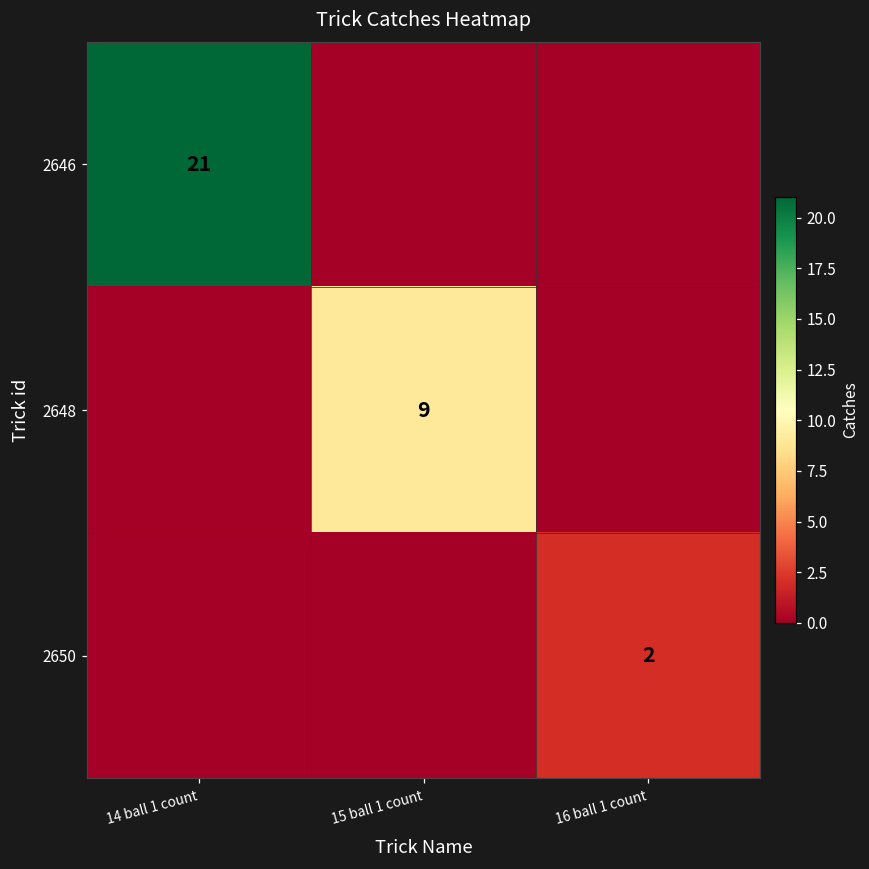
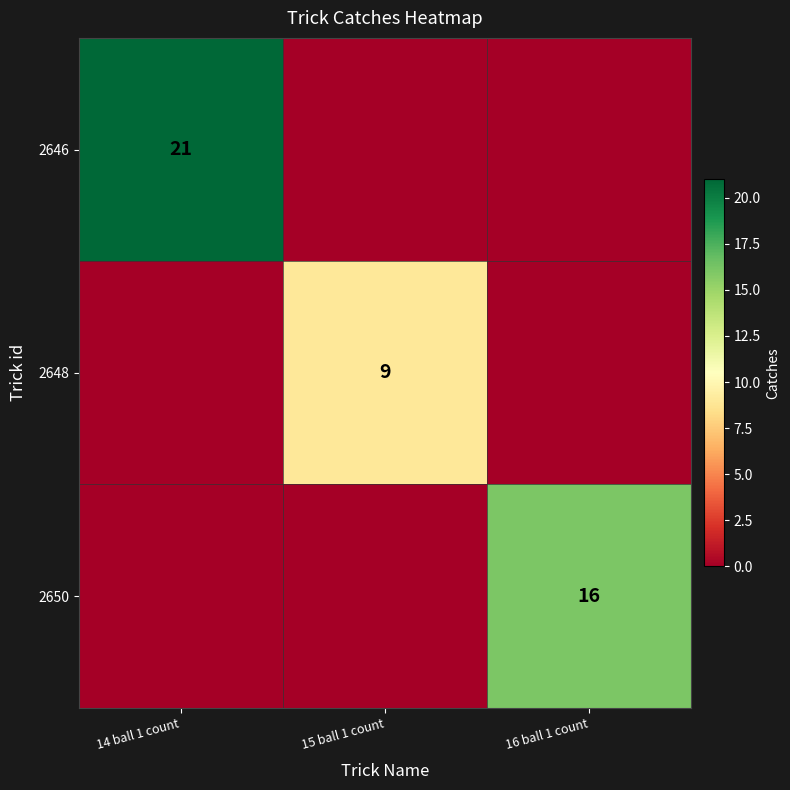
  {
    "2646": {
      "14 ball 1 count": 21
    },
    "2648": {
      "15 ball 1 count": 9
    },
    "2650": {
-     "16 ball 1 count": 2
+     "16 ball 1 count": 16
    }
  }
